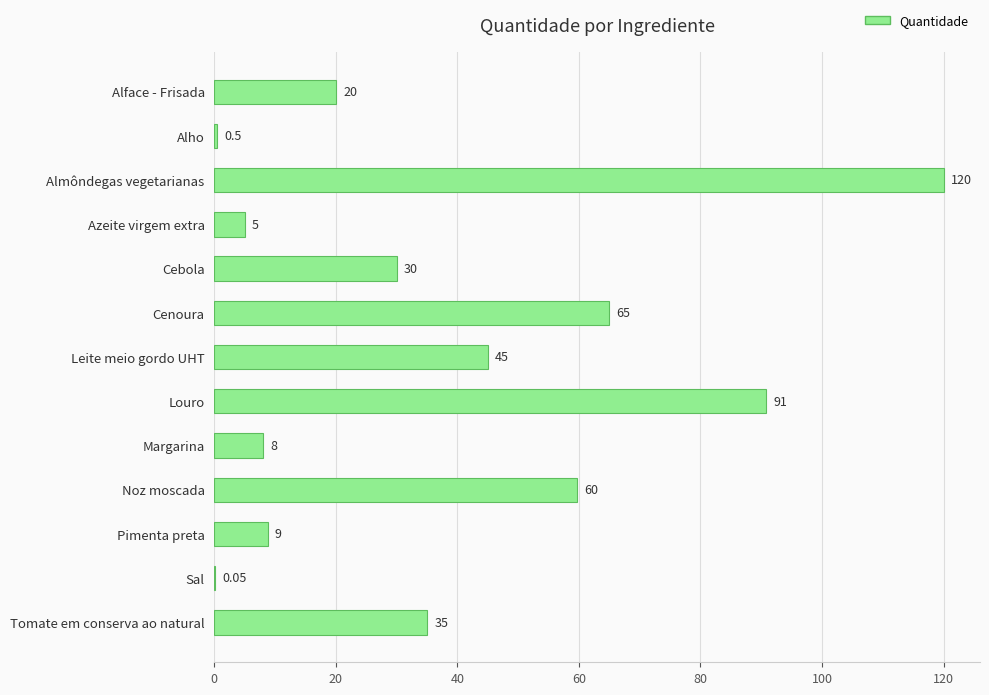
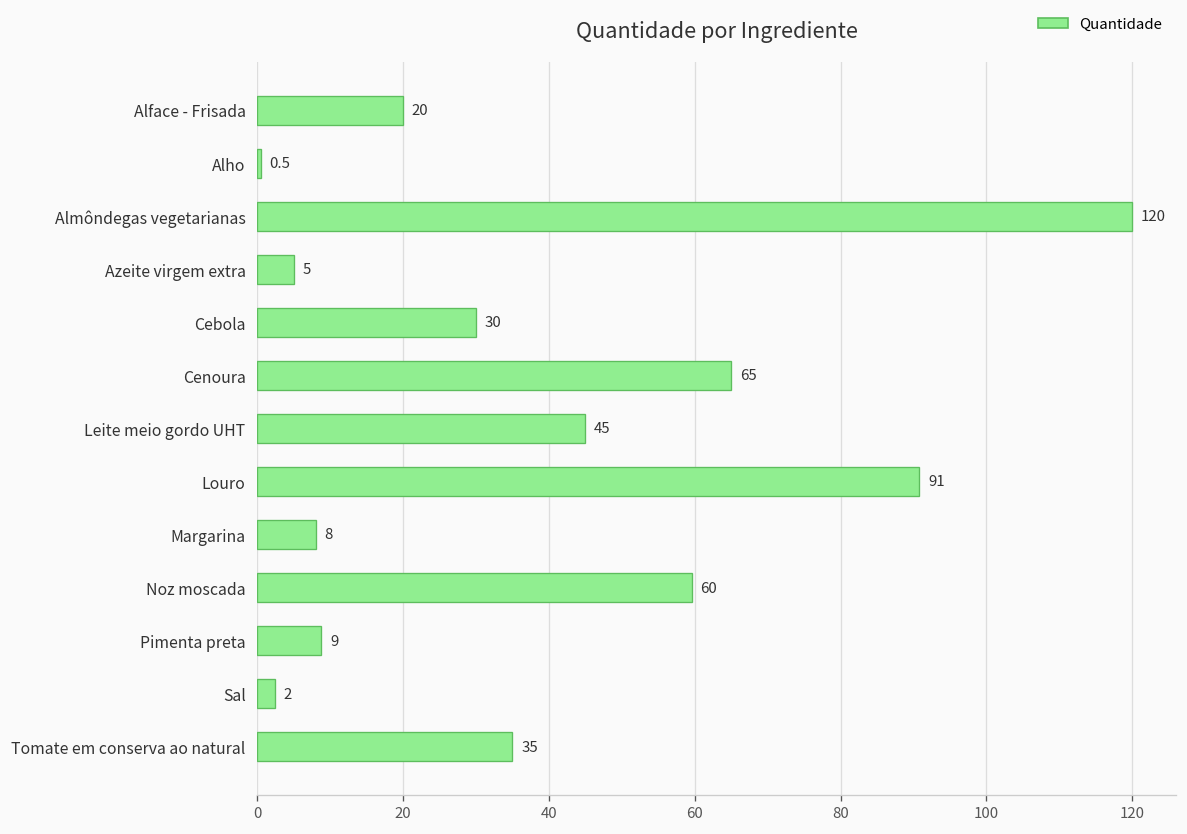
  {
    "Alface - Frisada": 20,
    "Alho": 0.5,
    "Almôndegas vegetarianas": 120,
    "Azeite virgem extra": 5,
    "Cebola": 30,
    "Cenoura": 65,
    "Leite meio gordo UHT": 45,
    "Louro": 91,
    "Margarina": 8,
    "Noz moscada": 60,
    "Pimenta preta": 9,
-   "Sal": 0.05,
+   "Sal": 2,
    "Tomate em conserva ao natural": 35
  }
